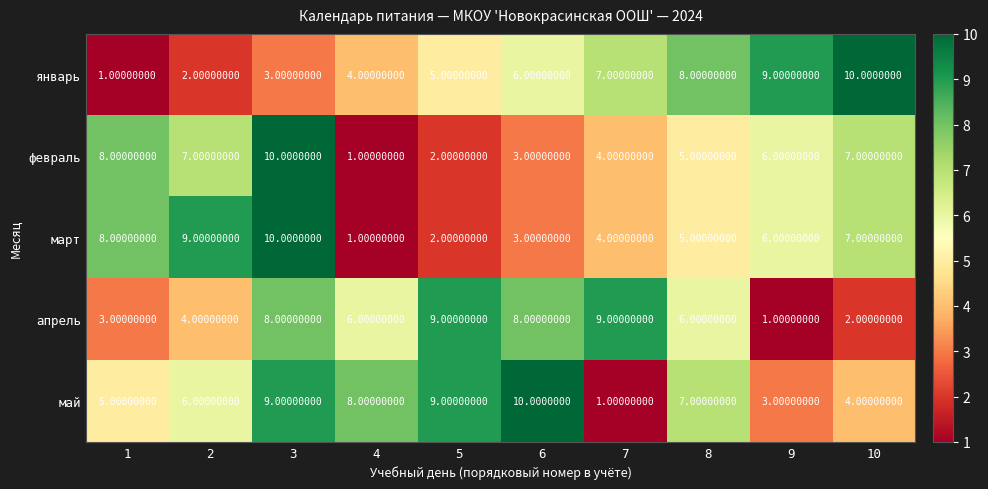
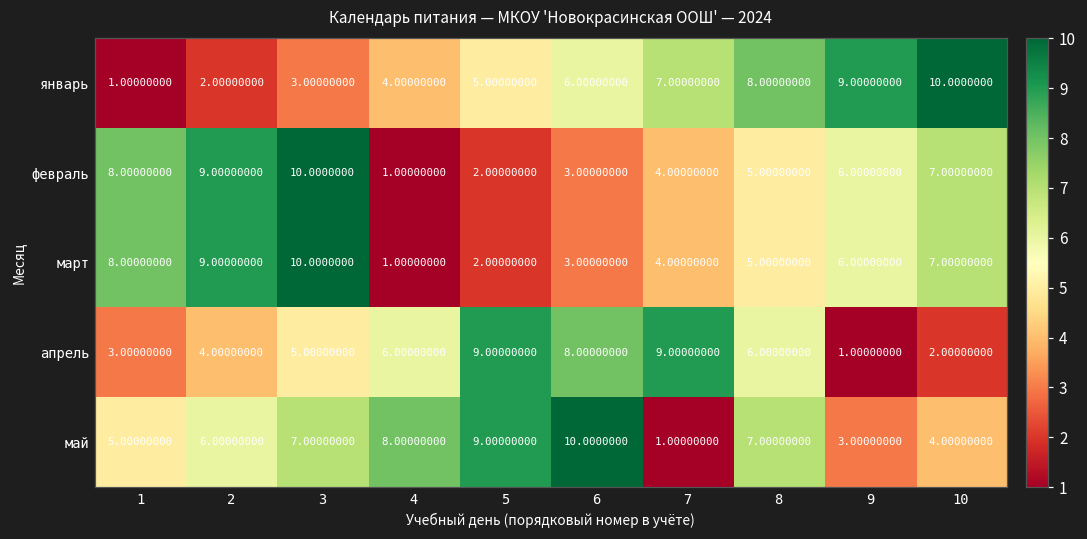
  {
    "январь": {
      "1": 1.00000000,
      "2": 2.00000000,
      "3": 3.00000000,
      "4": 4.00000000,
      "5": 5.00000000,
      "6": 6.00000000,
      "7": 7.00000000,
      "8": 8.00000000,
      "9": 9.00000000,
      "10": 10.0000000
    },
    "февраль": {
      "1": 8.00000000,
-     "2": 7.00000000,
+     "2": 9.00000000,
      "3": 10.0000000,
      "4": 1.00000000,
      "5": 2.00000000,
      "6": 3.00000000,
      "7": 4.00000000,
      "8": 5.00000000,
      "9": 6.00000000,
      "10": 7.00000000
    },
    "март": {
      "1": 8.00000000,
      "2": 9.00000000,
      "3": 10.0000000,
      "4": 1.00000000,
      "5": 2.00000000,
      "6": 3.00000000,
      "7": 4.00000000,
      "8": 5.00000000,
      "9": 6.00000000,
      "10": 7.00000000
    },
    "апрель": {
      "1": 3.00000000,
      "2": 4.00000000,
-     "3": 8.00000000,
+     "3": 5.00000000,
      "4": 6.00000000,
      "5": 9.00000000,
      "6": 8.00000000,
      "7": 9.00000000,
      "8": 6.00000000,
      "9": 1.00000000,
      "10": 2.00000000
    },
    "май": {
      "1": 5.00000000,
      "2": 6.00000000,
-     "3": 9.00000000,
+     "3": 7.00000000,
      "4": 8.00000000,
      "5": 9.00000000,
      "6": 10.0000000,
      "7": 1.00000000,
      "8": 7.00000000,
      "9": 3.00000000,
      "10": 4.00000000
    }
  }
